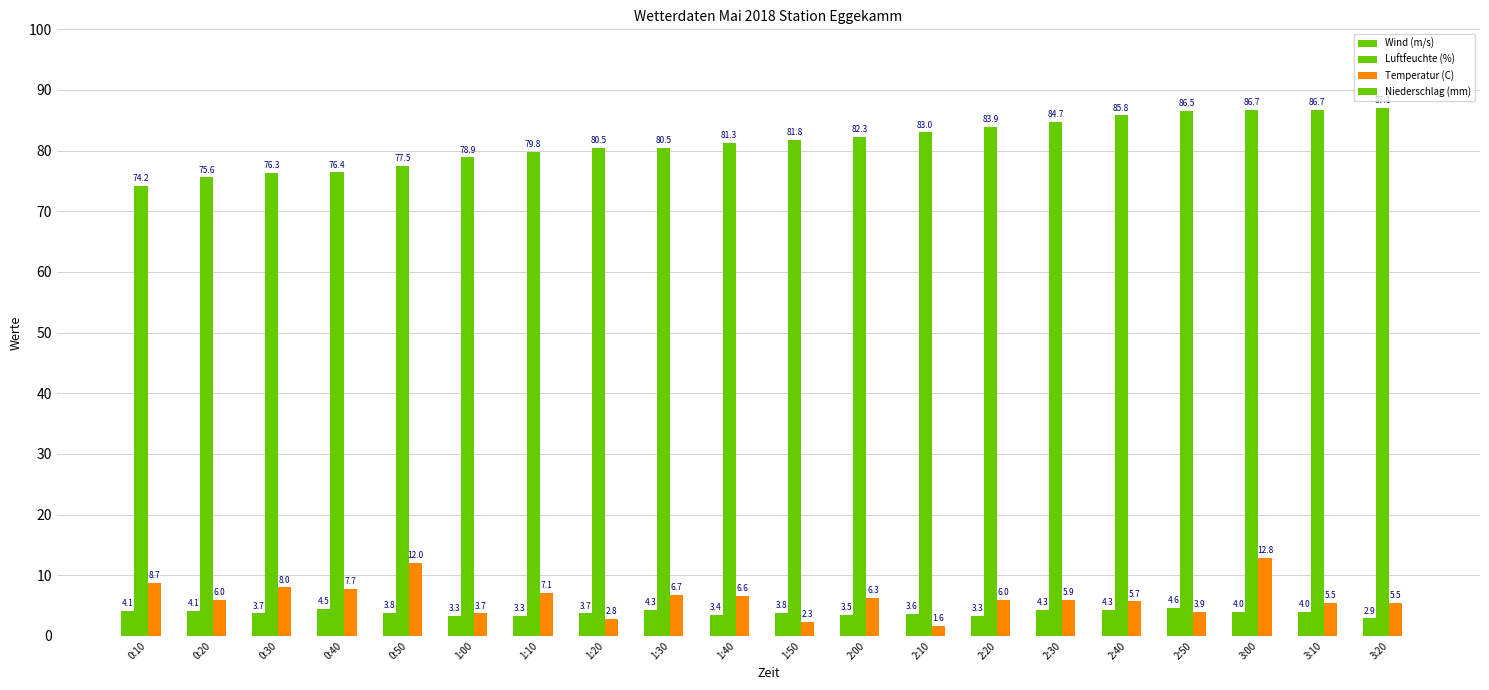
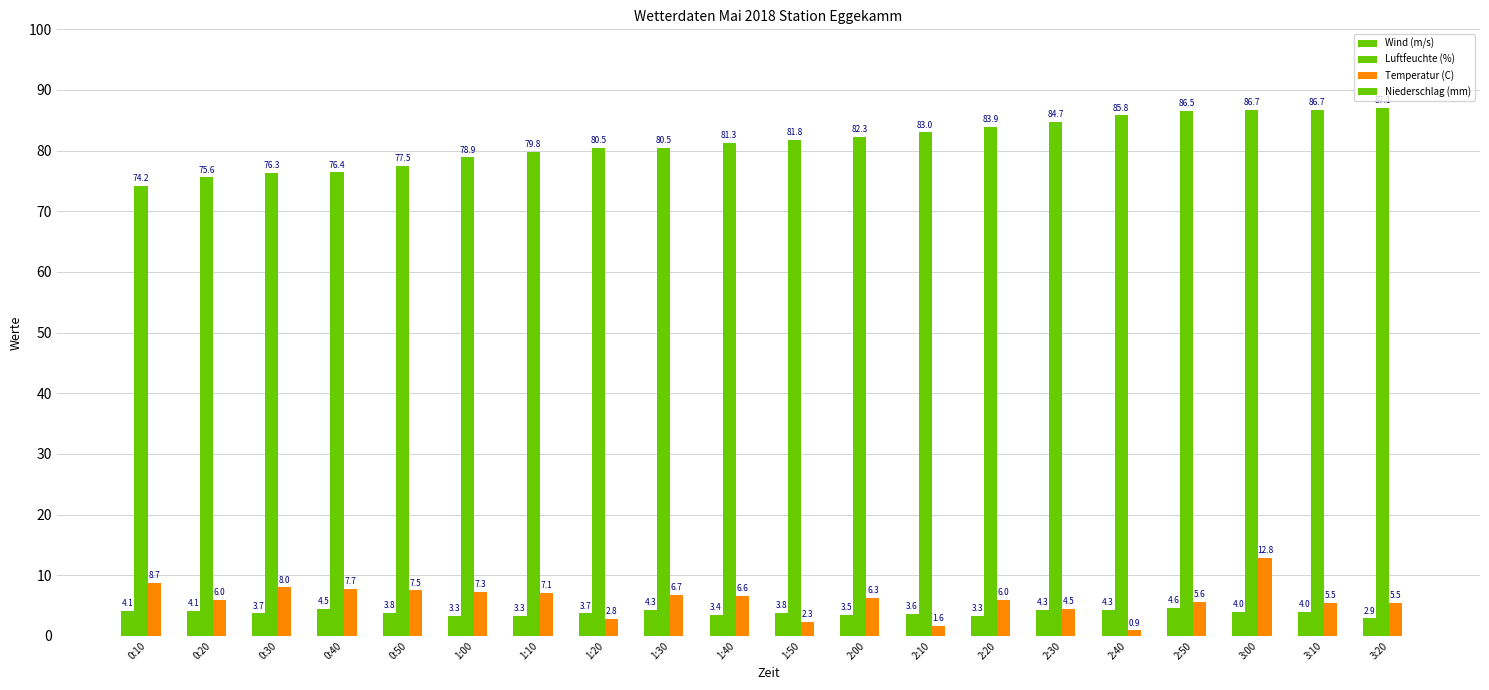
  {
    "Temperatur (C)": {
      "0:10": 8.7,
      "0:20": 6.0,
      "0:30": 8.0,
      "0:40": 7.7,
-     "0:50": 12.0,
-     "1:00": 3.7,
+     "0:50": 7.5,
+     "1:00": 7.3,
      "1:10": 7.1,
      "1:20": 2.8,
      "1:30": 6.7,
      "1:40": 6.6,
      "1:50": 2.3,
      "2:00": 6.3,
      "2:10": 1.6,
      "2:20": 6.0,
-     "2:30": 5.9,
-     "2:40": 5.7,
-     "2:50": 3.9,
+     "2:30": 4.5,
+     "2:40": 0.9,
+     "2:50": 5.6,
      "3:00": 12.8,
      "3:10": 5.5,
      "3:20": 5.5
    }
  }
